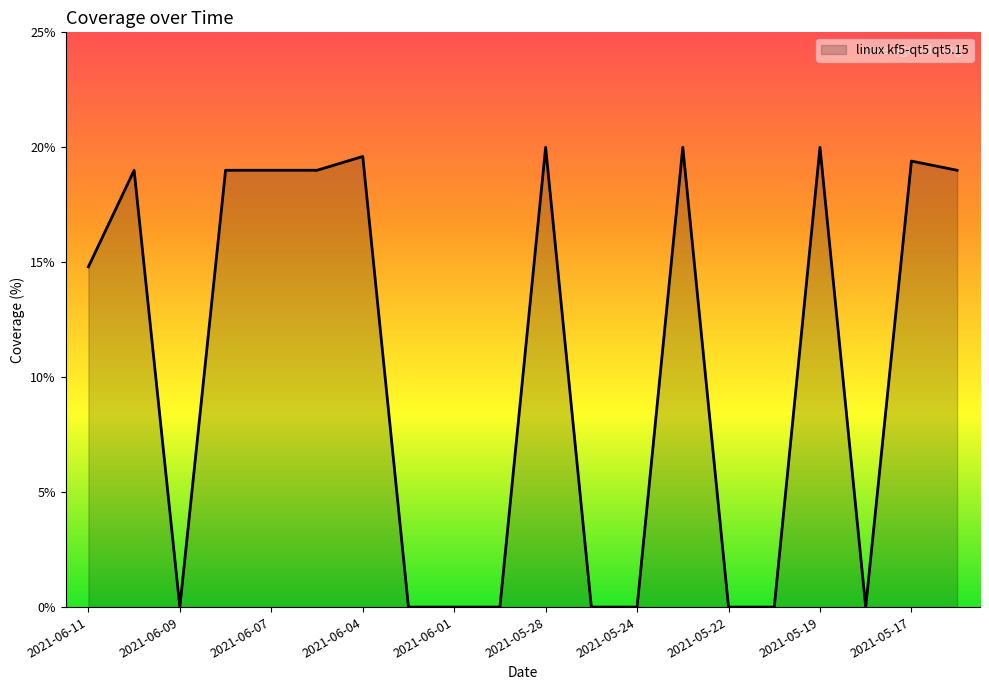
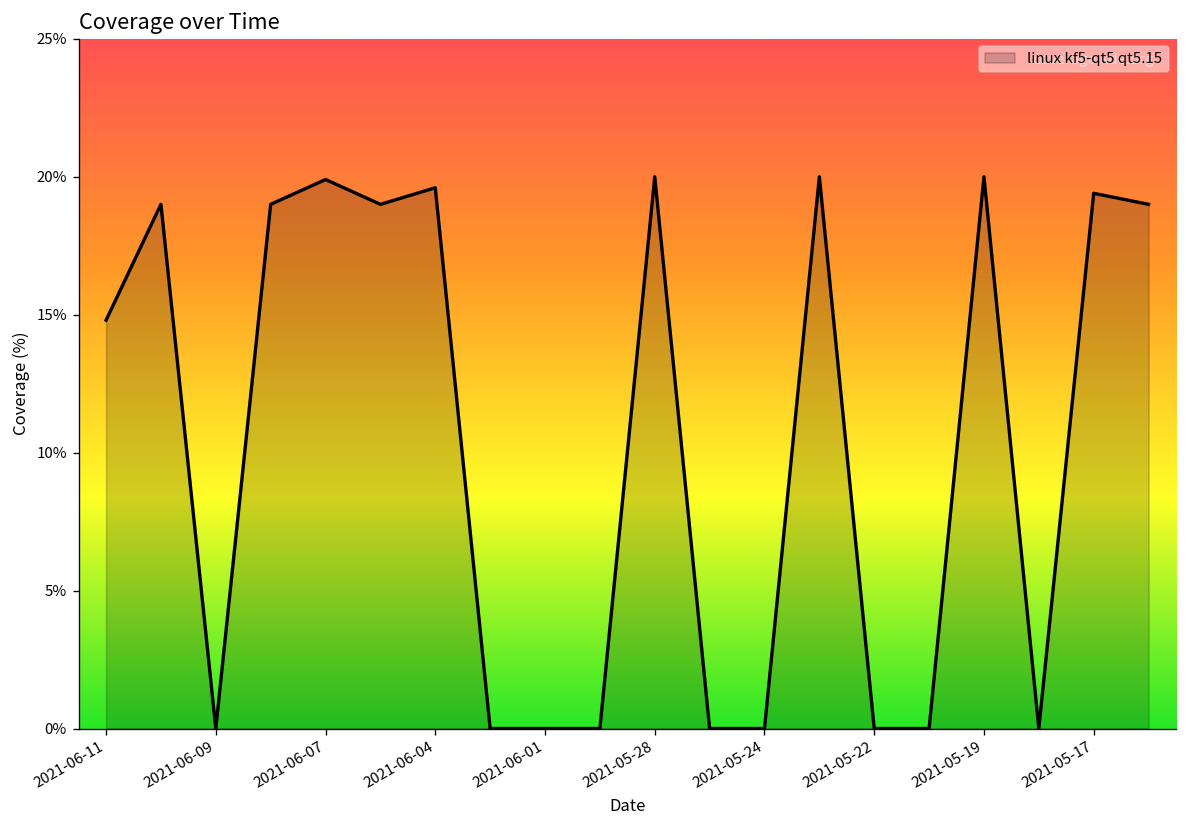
  {
    "2021-06-11": "14.8%",
    "2021-06-09": "0.0%",
-   "2021-06-07": "19.0%",
+   "2021-06-07": "19.9%",
    "2021-06-04": "19.6%",
    "2021-06-01": "0.0%",
    "2021-05-28": "20.0%",
    "2021-05-24": "0.0%",
    "2021-05-22": "0.0%",
    "2021-05-19": "20.0%",
    "2021-05-17": "19.4%"
  }
